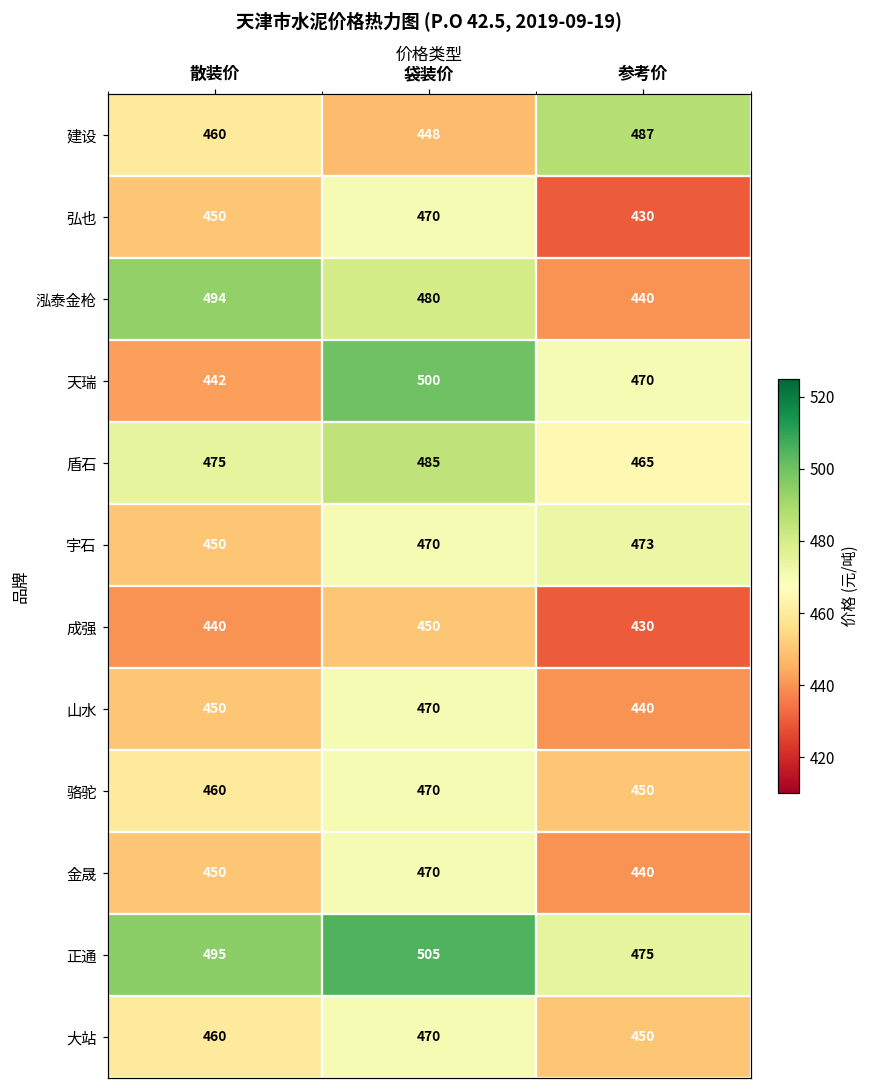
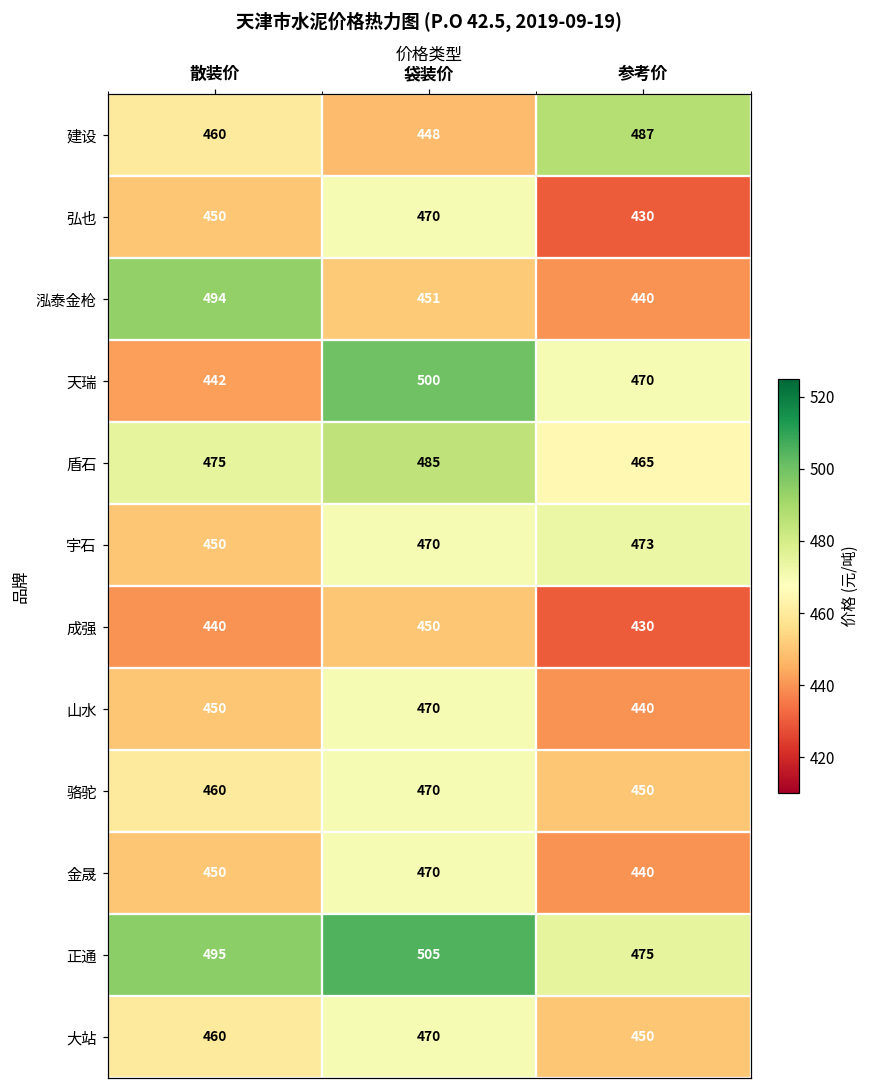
  {
    "建设": {
      "散装价": 460,
      "袋装价": 448,
      "参考价": 487
    },
    "弘也": {
      "散装价": 450,
      "袋装价": 470,
      "参考价": 430
    },
    "泓泰金枪": {
      "散装价": 494,
-     "袋装价": 480,
+     "袋装价": 451,
      "参考价": 440
    },
    "天瑞": {
      "散装价": 442,
      "袋装价": 500,
      "参考价": 470
    },
    "盾石": {
      "散装价": 475,
      "袋装价": 485,
      "参考价": 465
    },
    "宇石": {
      "散装价": 450,
      "袋装价": 470,
      "参考价": 473
    },
    "成强": {
      "散装价": 440,
      "袋装价": 450,
      "参考价": 430
    },
    "山水": {
      "散装价": 450,
      "袋装价": 470,
      "参考价": 440
    },
    "骆驼": {
      "散装价": 460,
      "袋装价": 470,
      "参考价": 450
    },
    "金晟": {
      "散装价": 450,
      "袋装价": 470,
      "参考价": 440
    },
    "正通": {
      "散装价": 495,
      "袋装价": 505,
      "参考价": 475
    },
    "大站": {
      "散装价": 460,
      "袋装价": 470,
      "参考价": 450
    }
  }
